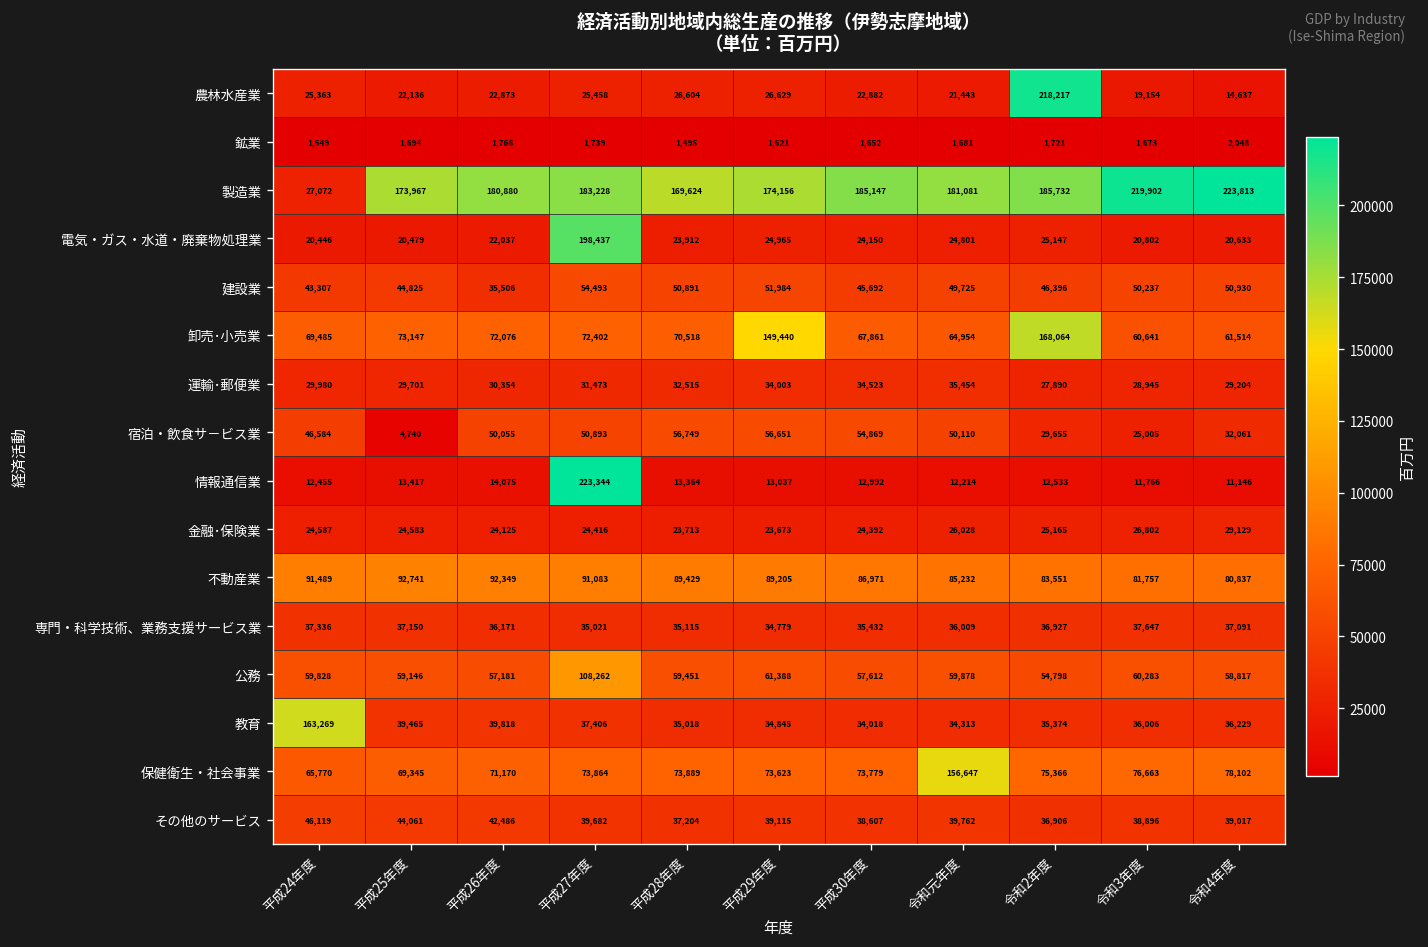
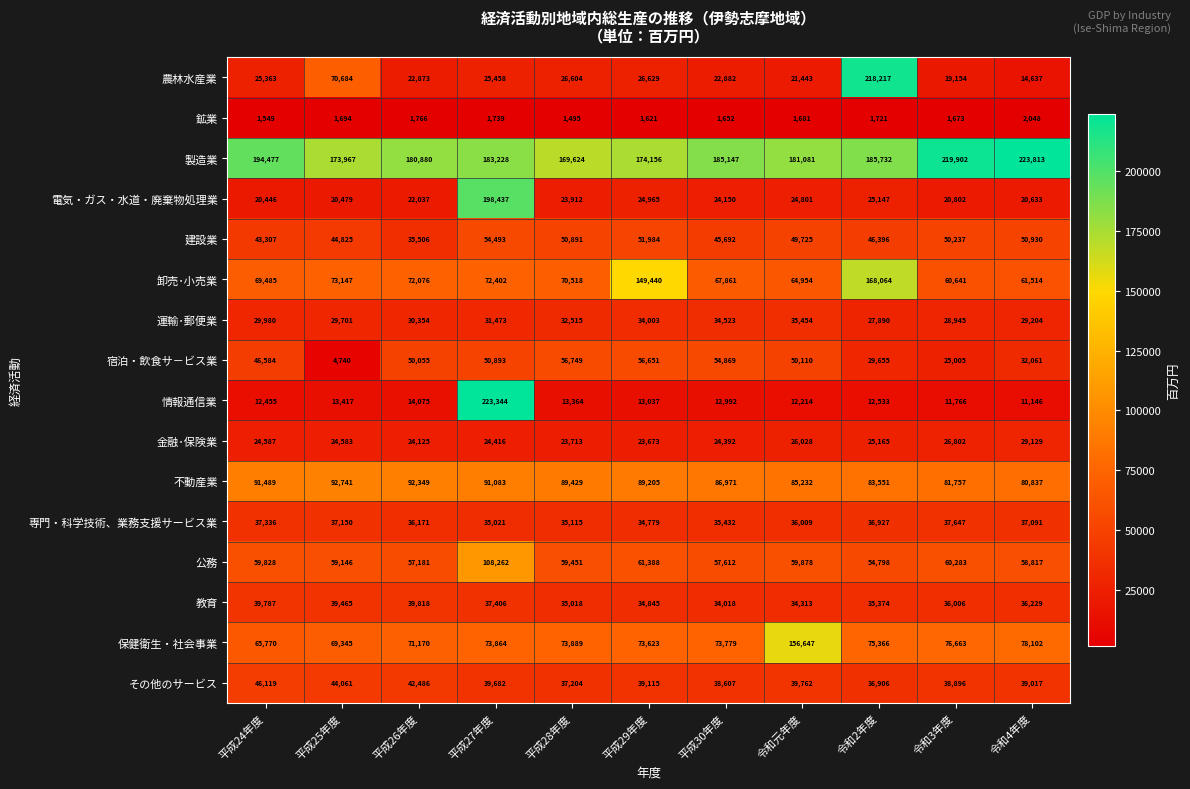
  {
    "農林水産業": {
      "平成24年度": "25,363",
-     "平成25年度": "22,136",
+     "平成25年度": "70,684",
      "平成26年度": "22,873",
      "平成27年度": "25,458",
      "平成28年度": "26,604",
      "平成29年度": "26,629",
      "平成30年度": "22,882",
      "令和元年度": "21,443",
      "令和2年度": "218,217",
      "令和3年度": "19,154",
      "令和4年度": "14,637"
    },
    "鉱業": {
      "平成24年度": "1,549",
      "平成25年度": "1,694",
      "平成26年度": "1,766",
      "平成27年度": "1,739",
      "平成28年度": "1,495",
      "平成29年度": "1,621",
      "平成30年度": "1,652",
      "令和元年度": "1,681",
      "令和2年度": "1,721",
      "令和3年度": "1,673",
      "令和4年度": "2,048"
    },
    "製造業": {
-     "平成24年度": "27,072",
+     "平成24年度": "194,477",
      "平成25年度": "173,967",
      "平成26年度": "180,880",
      "平成27年度": "183,228",
      "平成28年度": "169,624",
      "平成29年度": "174,156",
      "平成30年度": "185,147",
      "令和元年度": "181,081",
      "令和2年度": "185,732",
      "令和3年度": "219,902",
      "令和4年度": "223,813"
    },
    "電気・ガス・水道・廃棄物処理業": {
      "平成24年度": "20,446",
      "平成25年度": "20,479",
      "平成26年度": "22,037",
      "平成27年度": "198,437",
      "平成28年度": "23,912",
      "平成29年度": "24,965",
      "平成30年度": "24,150",
      "令和元年度": "24,801",
      "令和2年度": "25,147",
      "令和3年度": "20,802",
      "令和4年度": "20,633"
    },
    "建設業": {
      "平成24年度": "43,307",
      "平成25年度": "44,825",
      "平成26年度": "35,506",
      "平成27年度": "54,493",
      "平成28年度": "50,891",
      "平成29年度": "51,984",
      "平成30年度": "45,692",
      "令和元年度": "49,725",
      "令和2年度": "46,396",
      "令和3年度": "50,237",
      "令和4年度": "50,930"
    },
    "卸売･小売業": {
      "平成24年度": "69,485",
      "平成25年度": "73,147",
      "平成26年度": "72,076",
      "平成27年度": "72,402",
      "平成28年度": "70,518",
      "平成29年度": "149,440",
      "平成30年度": "67,861",
      "令和元年度": "64,954",
      "令和2年度": "168,064",
      "令和3年度": "60,641",
      "令和4年度": "61,514"
    },
    "運輸･郵便業": {
      "平成24年度": "29,980",
      "平成25年度": "29,701",
      "平成26年度": "30,354",
      "平成27年度": "31,473",
      "平成28年度": "32,515",
      "平成29年度": "34,003",
      "平成30年度": "34,523",
      "令和元年度": "35,454",
      "令和2年度": "27,890",
      "令和3年度": "28,945",
      "令和4年度": "29,204"
    },
    "宿泊・飲食サ－ビス業": {
      "平成24年度": "46,584",
      "平成25年度": "4,740",
      "平成26年度": "50,055",
      "平成27年度": "50,893",
      "平成28年度": "56,749",
      "平成29年度": "56,651",
      "平成30年度": "54,869",
      "令和元年度": "50,110",
      "令和2年度": "29,655",
      "令和3年度": "25,005",
      "令和4年度": "32,061"
    },
    "情報通信業": {
      "平成24年度": "12,455",
      "平成25年度": "13,417",
      "平成26年度": "14,075",
      "平成27年度": "223,344",
      "平成28年度": "13,364",
      "平成29年度": "13,037",
      "平成30年度": "12,992",
      "令和元年度": "12,214",
      "令和2年度": "12,533",
      "令和3年度": "11,766",
      "令和4年度": "11,146"
    },
    "金融･保険業": {
      "平成24年度": "24,587",
      "平成25年度": "24,583",
      "平成26年度": "24,125",
      "平成27年度": "24,416",
      "平成28年度": "23,713",
      "平成29年度": "23,673",
      "平成30年度": "24,392",
      "令和元年度": "26,028",
      "令和2年度": "25,165",
      "令和3年度": "26,802",
      "令和4年度": "29,129"
    },
    "不動産業": {
      "平成24年度": "91,489",
      "平成25年度": "92,741",
      "平成26年度": "92,349",
      "平成27年度": "91,083",
      "平成28年度": "89,429",
      "平成29年度": "89,205",
      "平成30年度": "86,971",
      "令和元年度": "85,232",
      "令和2年度": "83,551",
      "令和3年度": "81,757",
      "令和4年度": "80,837"
    },
    "専門・科学技術、業務支援サービス業": {
      "平成24年度": "37,336",
      "平成25年度": "37,150",
      "平成26年度": "36,171",
      "平成27年度": "35,021",
      "平成28年度": "35,115",
      "平成29年度": "34,779",
      "平成30年度": "35,432",
      "令和元年度": "36,009",
      "令和2年度": "36,927",
      "令和3年度": "37,647",
      "令和4年度": "37,091"
    },
    "公務": {
      "平成24年度": "59,828",
      "平成25年度": "59,146",
      "平成26年度": "57,181",
      "平成27年度": "108,262",
      "平成28年度": "59,451",
      "平成29年度": "61,388",
      "平成30年度": "57,612",
      "令和元年度": "59,878",
      "令和2年度": "54,798",
      "令和3年度": "60,283",
      "令和4年度": "58,817"
    },
    "教育": {
-     "平成24年度": "163,269",
+     "平成24年度": "39,787",
      "平成25年度": "39,465",
      "平成26年度": "39,818",
      "平成27年度": "37,406",
      "平成28年度": "35,018",
      "平成29年度": "34,845",
      "平成30年度": "34,018",
      "令和元年度": "34,313",
      "令和2年度": "35,374",
      "令和3年度": "36,006",
      "令和4年度": "36,229"
    },
    "保健衛生・社会事業": {
      "平成24年度": "65,770",
      "平成25年度": "69,345",
      "平成26年度": "71,170",
      "平成27年度": "73,864",
      "平成28年度": "73,889",
      "平成29年度": "73,623",
      "平成30年度": "73,779",
      "令和元年度": "156,647",
      "令和2年度": "75,366",
      "令和3年度": "76,663",
      "令和4年度": "78,102"
    },
    "その他のサービス": {
      "平成24年度": "46,119",
      "平成25年度": "44,061",
      "平成26年度": "42,486",
      "平成27年度": "39,682",
      "平成28年度": "37,204",
      "平成29年度": "39,115",
      "平成30年度": "38,607",
      "令和元年度": "39,762",
      "令和2年度": "36,906",
      "令和3年度": "38,896",
      "令和4年度": "39,017"
    }
  }
